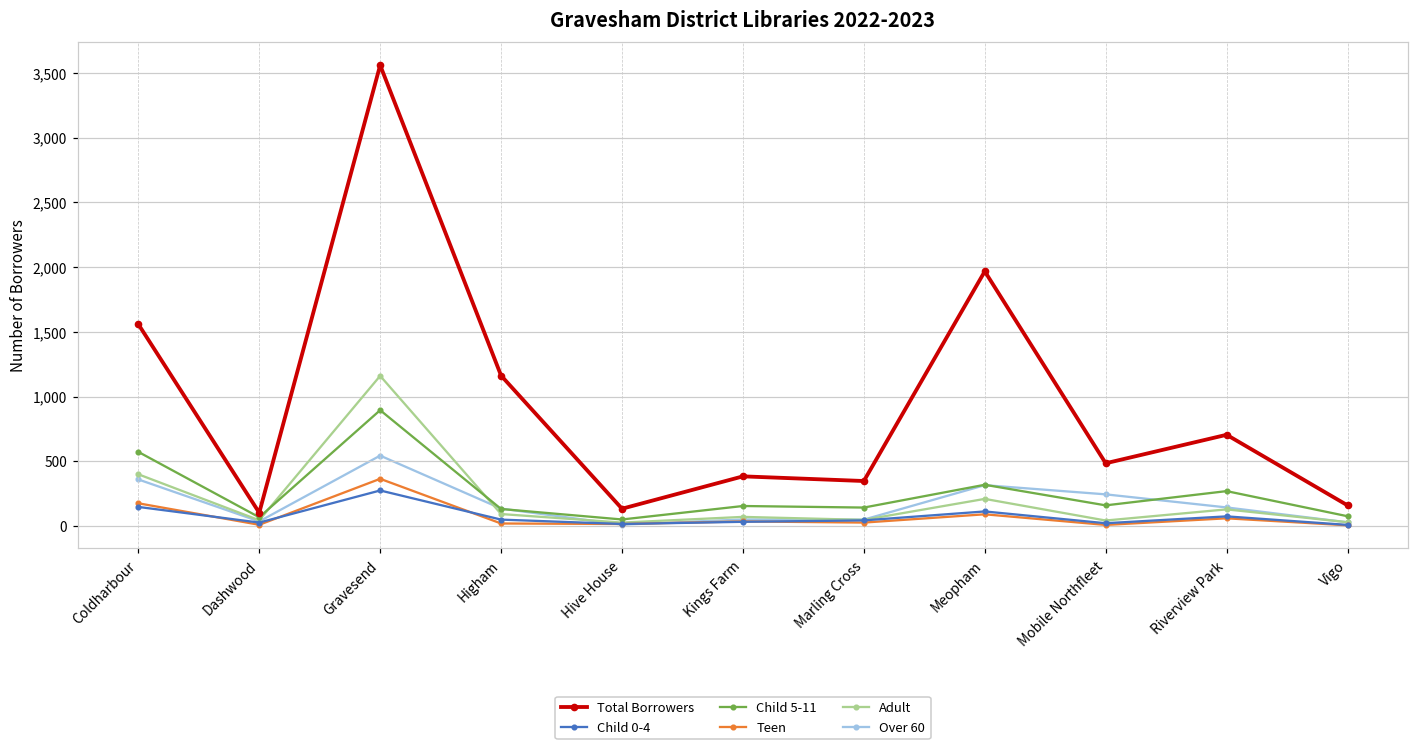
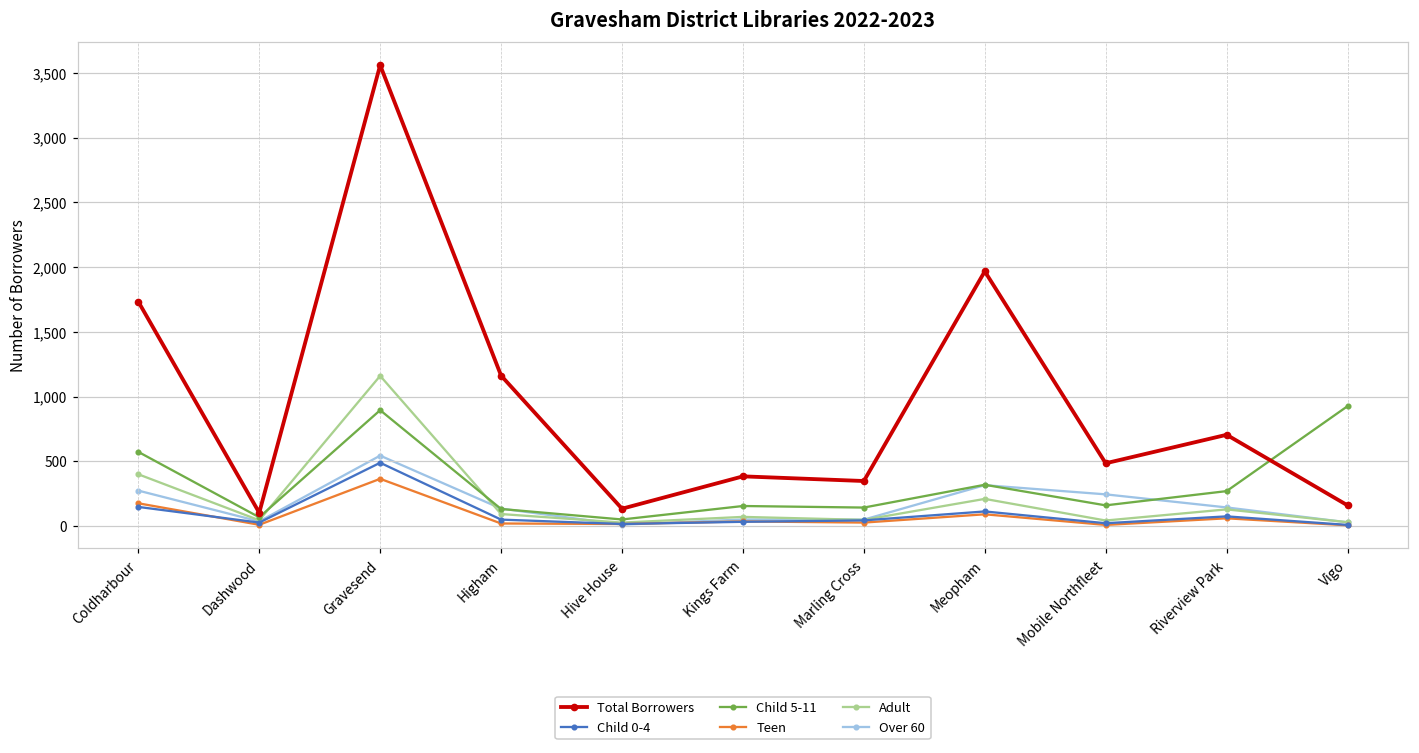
  {
    "Total Borrowers": {
-     "Coldharbour": "1,560",
+     "Coldharbour": "1,730",
      "Dashwood": "100",
      "Gravesend": "3,560",
      "Higham": "1,160",
      "Hive House": "130",
      "Kings Farm": "380",
      "Marling Cross": "350",
      "Meopham": "1,970",
      "Mobile Northfleet": "490",
      "Riverview Park": "710",
      "Vigo": "160"
    },
    "Child 0-4": {
      "Coldharbour": "150",
-     "Gravesend": "280",
+     "Gravesend": "490",
      "Higham": "50",
      "Meopham": "110"
    },
    "Child 5-11": {
      "Coldharbour": "570",
      "Dashwood": "70",
      "Gravesend": "900",
      "Hive House": "50",
      "Kings Farm": "160",
      "Marling Cross": "140",
      "Mobile Northfleet": "160",
      "Riverview Park": "270",
-     "Vigo": "80"
+     "Vigo": "930"
    },
    "Teen": {
      "Coldharbour": "180",
      "Gravesend": "370",
      "Higham": "20",
      "Meopham": "90"
    },
    "Adult": {
      "Coldharbour": "400",
      "Gravesend": "1,160",
      "Higham": "90",
      "Meopham": "210"
    },
    "Over 60": {
-     "Coldharbour": "360",
+     "Coldharbour": "270",
      "Gravesend": "540",
      "Mobile Northfleet": "250"
    }
  }
